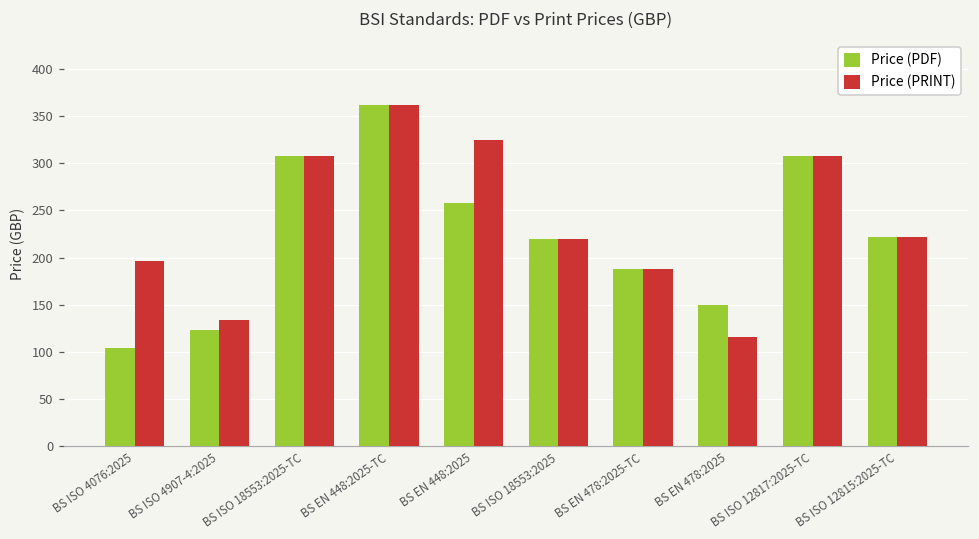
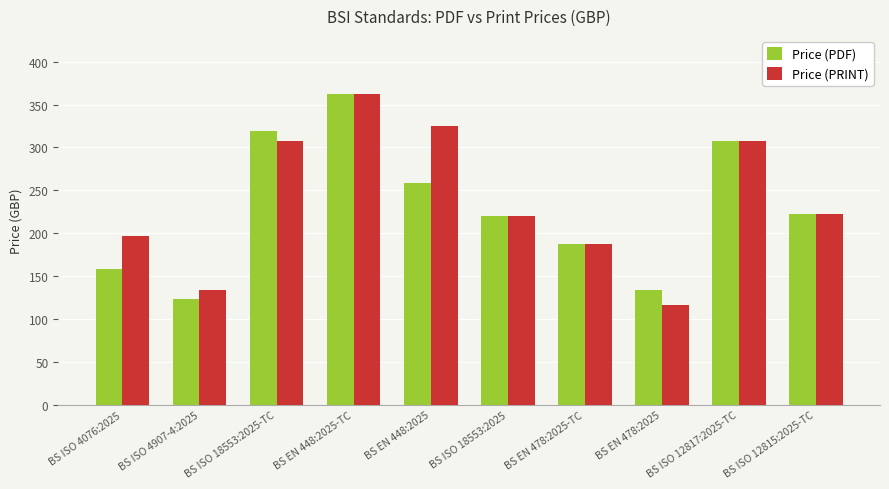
  {
    "Price (PDF)": {
-     "BS ISO 4076:2025": 100,
+     "BS ISO 4076:2025": 160,
      "BS ISO 4907-4:2025": 120,
-     "BS ISO 18553:2025-TC": 310,
+     "BS ISO 18553:2025-TC": 320,
      "BS EN 448:2025-TC": 360,
      "BS EN 448:2025": 260,
      "BS ISO 18553:2025": 220,
      "BS EN 478:2025-TC": 190,
-     "BS EN 478:2025": 150,
+     "BS EN 478:2025": 130,
      "BS ISO 12817:2025-TC": 310,
      "BS ISO 12815:2025-TC": 220
    },
    "Price (PRINT)": {
      "BS ISO 4076:2025": 200,
      "BS ISO 4907-4:2025": 130,
      "BS ISO 18553:2025-TC": 310,
      "BS EN 448:2025-TC": 360,
      "BS EN 448:2025": 330,
      "BS ISO 18553:2025": 220,
      "BS EN 478:2025-TC": 190,
      "BS EN 478:2025": 120,
      "BS ISO 12817:2025-TC": 310,
      "BS ISO 12815:2025-TC": 220
    }
  }
